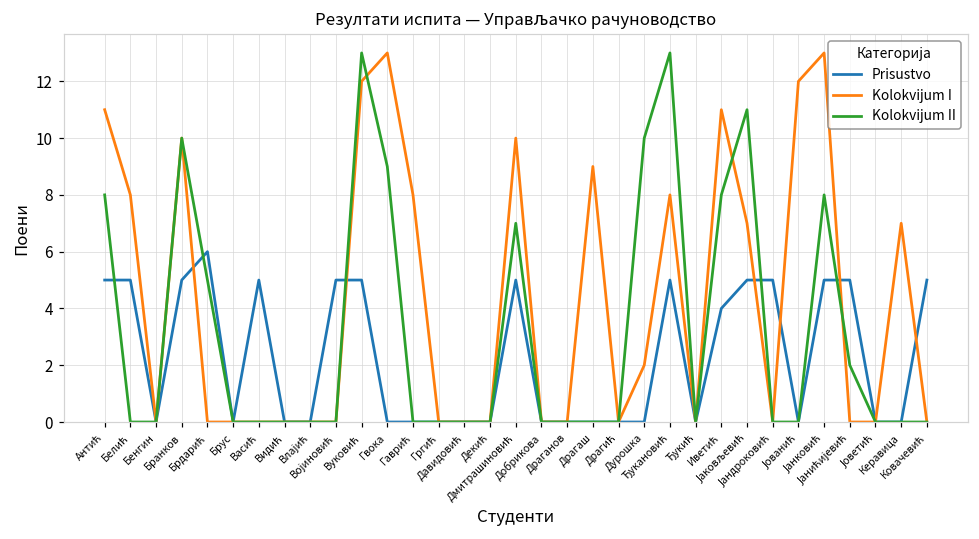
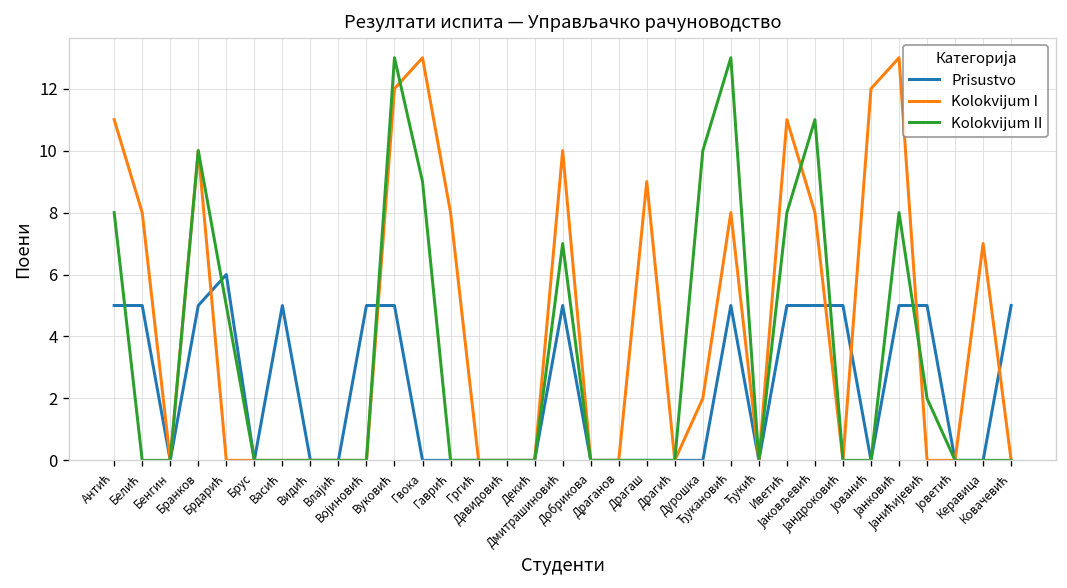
  {
    "Prisustvo": {
      "Антић": 5,
      "Белић": 5,
      "Бранков": 5,
      "Брдарић": 6,
      "Васић": 5,
      "Војиновић": 5,
      "Вуковић": 5,
      "Гвока": 0,
      "Дмитрашиновић": 5,
      "Дурошка": 0,
      "Ђукановић": 5,
-     "Иветић": 4,
+     "Иветић": 5,
      "Јаковљевић": 5,
      "Јандроковић": 5,
      "Јанковић": 5,
      "Јанићијевић": 5,
      "Ковачевић": 5
    },
    "Kolokvijum I": {
      "Антић": 11,
      "Белић": 8,
      "Брдарић": 0,
      "Вуковић": 12,
      "Гвока": 13,
      "Гаврић": 8,
      "Дмитрашиновић": 10,
      "Драгаш": 9,
      "Дурошка": 2,
      "Ђукановић": 8,
      "Иветић": 11,
-     "Јаковљевић": 7,
+     "Јаковљевић": 8,
      "Јованић": 12,
      "Јанковић": 13,
      "Јанићијевић": 0,
      "Керавица": 7
    },
    "Kolokvijum II": {
      "Антић": 8,
      "Белић": 0,
      "Брдарић": 5,
      "Вуковић": 13,
      "Гвока": 9,
      "Дмитрашиновић": 7,
      "Дурошка": 10,
      "Ђукановић": 13,
      "Иветић": 8,
      "Јаковљевић": 11,
      "Јанковић": 8,
      "Јанићијевић": 2
    }
  }
